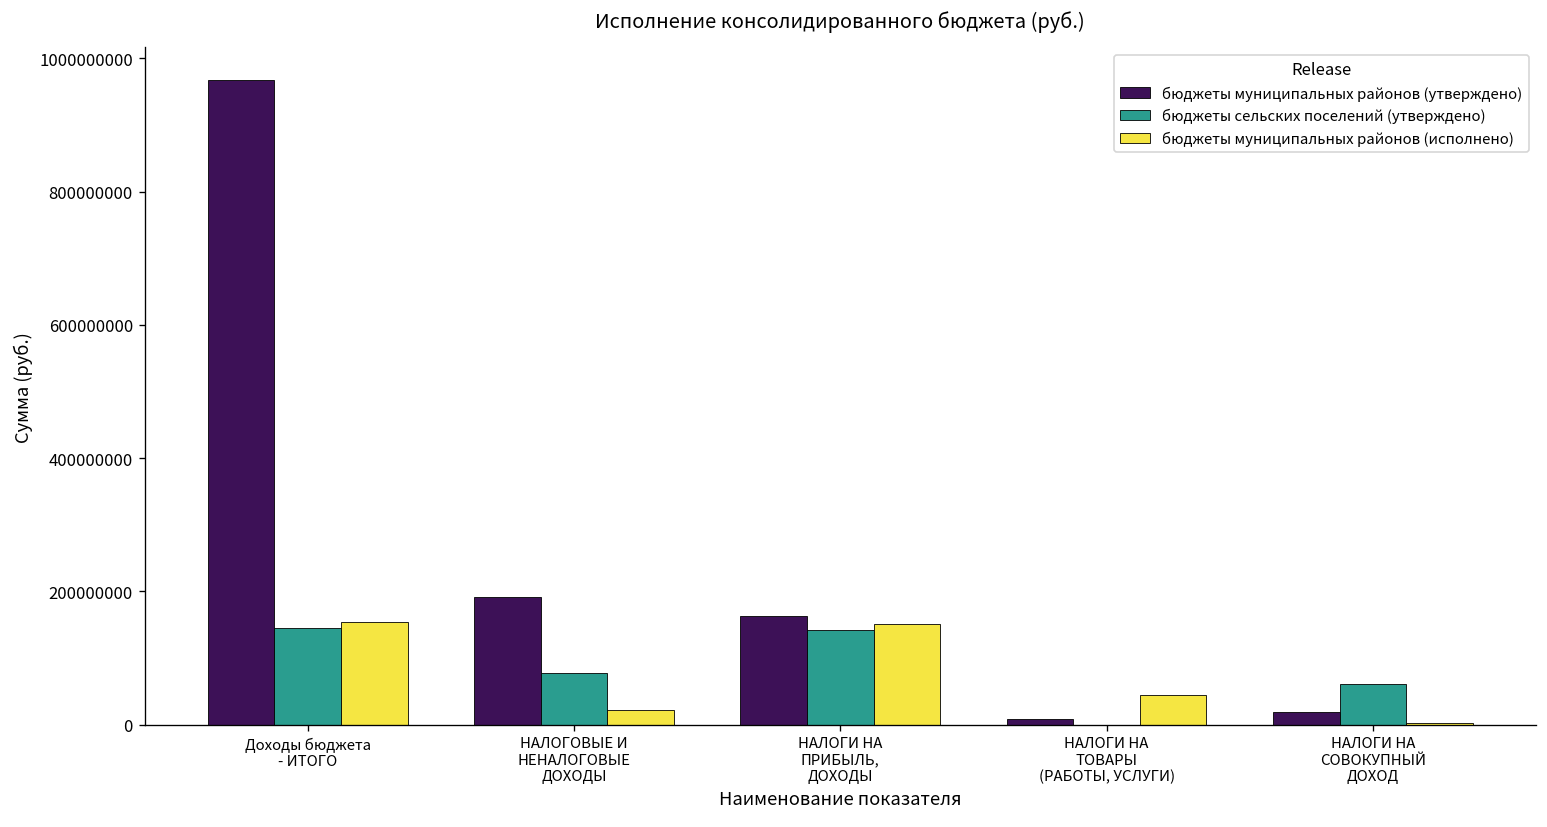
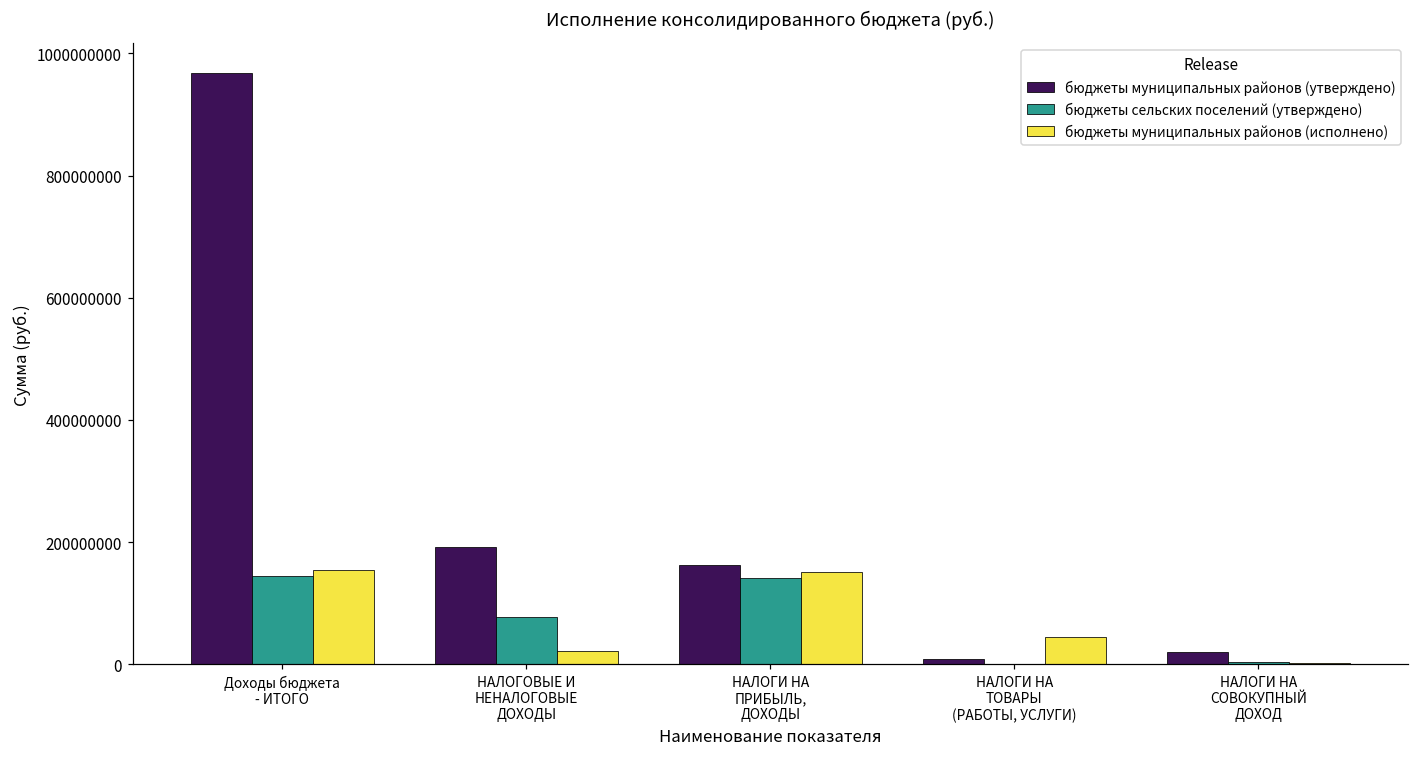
  {
    "бюджеты муниципальных районов (утверждено)": {
      "Доходы бюджета - ИТОГО": 970000000,
      "НАЛОГОВЫЕ И НЕНАЛОГОВЫЕ ДОХОДЫ": 190000000,
      "НАЛОГИ НА ПРИБЫЛЬ, ДОХОДЫ": 160000000,
      "НАЛОГИ НА ТОВАРЫ (РАБОТЫ, УСЛУГИ)": 10000000,
      "НАЛОГИ НА СОВОКУПНЫЙ ДОХОД": 20000000
    },
    "бюджеты сельских поселений (утверждено)": {
      "Доходы бюджета - ИТОГО": 150000000,
      "НАЛОГОВЫЕ И НЕНАЛОГОВЫЕ ДОХОДЫ": 80000000,
      "НАЛОГИ НА ПРИБЫЛЬ, ДОХОДЫ": 140000000,
      "НАЛОГИ НА ТОВАРЫ (РАБОТЫ, УСЛУГИ)": 0,
-     "НАЛОГИ НА СОВОКУПНЫЙ ДОХОД": 60000000
+     "НАЛОГИ НА СОВОКУПНЫЙ ДОХОД": 0
    },
    "бюджеты муниципальных районов (исполнено)": {
      "Доходы бюджета - ИТОГО": 150000000,
      "НАЛОГОВЫЕ И НЕНАЛОГОВЫЕ ДОХОДЫ": 20000000,
      "НАЛОГИ НА ПРИБЫЛЬ, ДОХОДЫ": 150000000,
      "НАЛОГИ НА ТОВАРЫ (РАБОТЫ, УСЛУГИ)": 40000000
    }
  }
